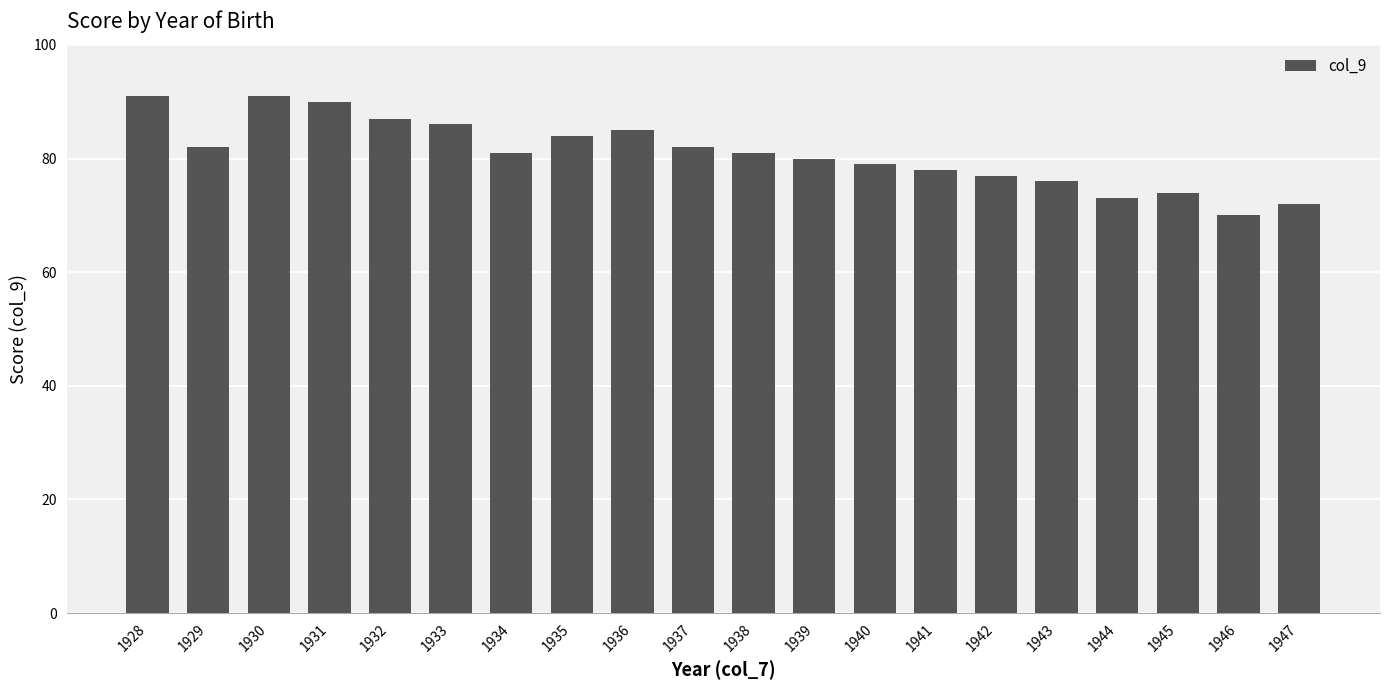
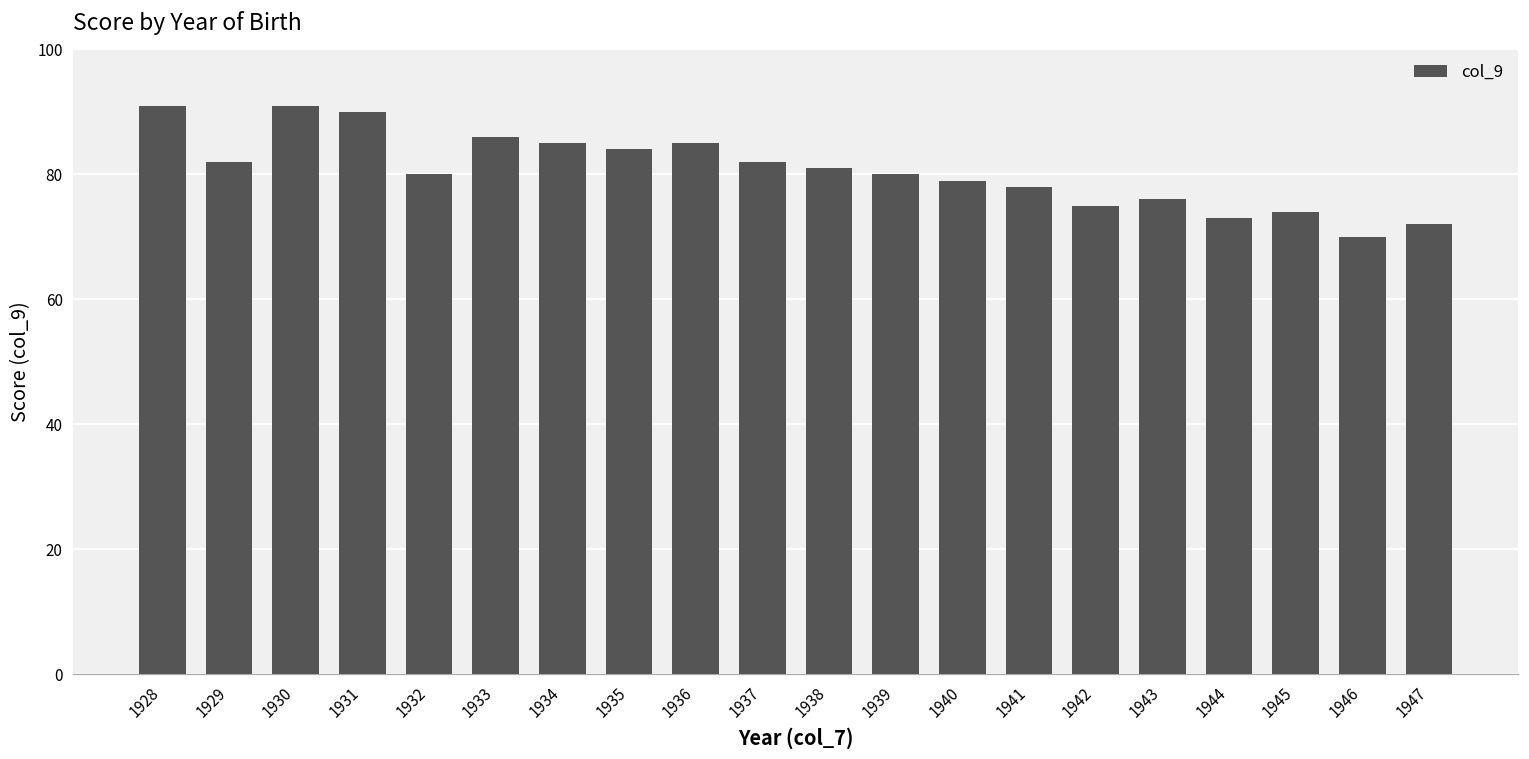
  {
    "1928": 91,
    "1929": 82,
    "1930": 91,
    "1931": 90,
-   "1932": 87,
+   "1932": 80,
    "1933": 86,
-   "1934": 81,
+   "1934": 85,
    "1935": 84,
    "1936": 85,
    "1937": 82,
    "1938": 81,
    "1939": 80,
    "1940": 79,
    "1941": 78,
-   "1942": 77,
+   "1942": 75,
    "1943": 76,
    "1944": 73,
    "1945": 74,
    "1946": 70,
    "1947": 72
  }
